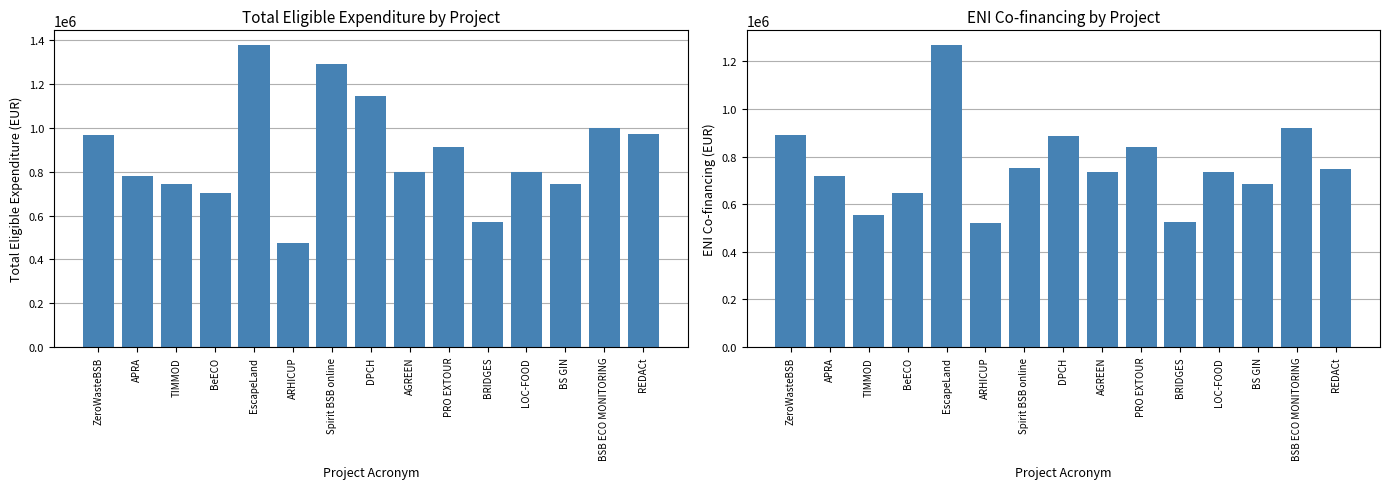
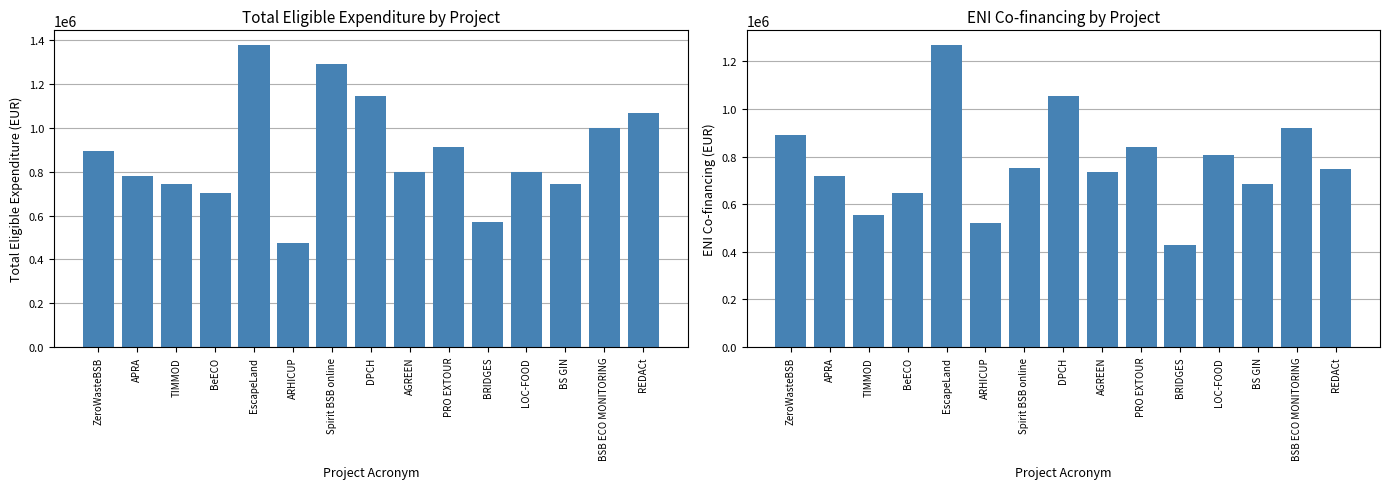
  {
    "Total Eligible Expenditure by Project": {
-     "ZeroWasteBSB": 970000,
+     "ZeroWasteBSB": 900000,
      "APRA": 780000,
      "TIMMOD": 740000,
      "BeECO": 700000,
      "EscapeLand": 1380000,
      "ARHICUP": 480000,
      "Spirit BSB online": 1290000,
      "DPCH": 1150000,
      "AGREEN": 800000,
      "PRO EXTOUR": 910000,
      "BRIDGES": 570000,
      "LOC-FOOD": 800000,
      "BS GIN": 750000,
      "BSB ECO MONITORING": 1000000,
-     "REDACt": 970000
+     "REDACt": 1070000
    },
    "ENI Co-financing by Project": {
      "ZeroWasteBSB": 890000,
      "APRA": 720000,
      "TIMMOD": 550000,
      "BeECO": 650000,
      "EscapeLand": 1270000,
      "ARHICUP": 520000,
      "Spirit BSB online": 750000,
-     "DPCH": 890000,
+     "DPCH": 1060000,
      "AGREEN": 740000,
      "PRO EXTOUR": 840000,
-     "BRIDGES": 530000,
-     "LOC-FOOD": 740000,
+     "BRIDGES": 430000,
+     "LOC-FOOD": 810000,
      "BS GIN": 690000,
      "BSB ECO MONITORING": 920000,
      "REDACt": 750000
    }
  }
